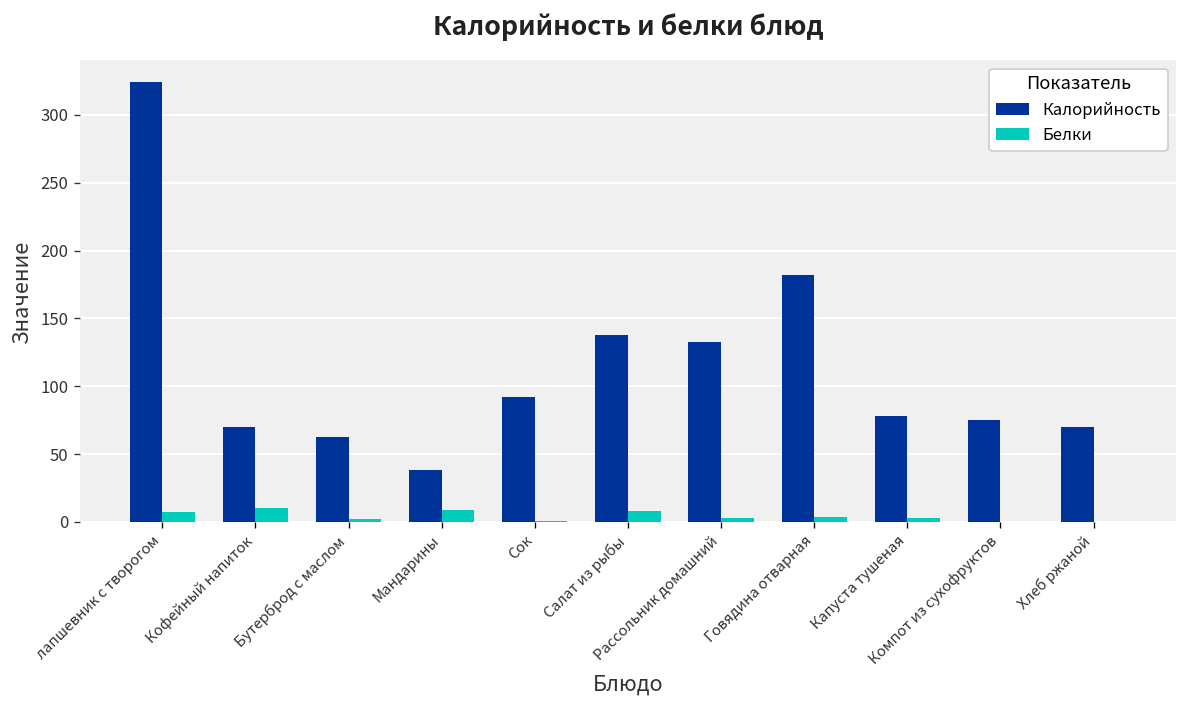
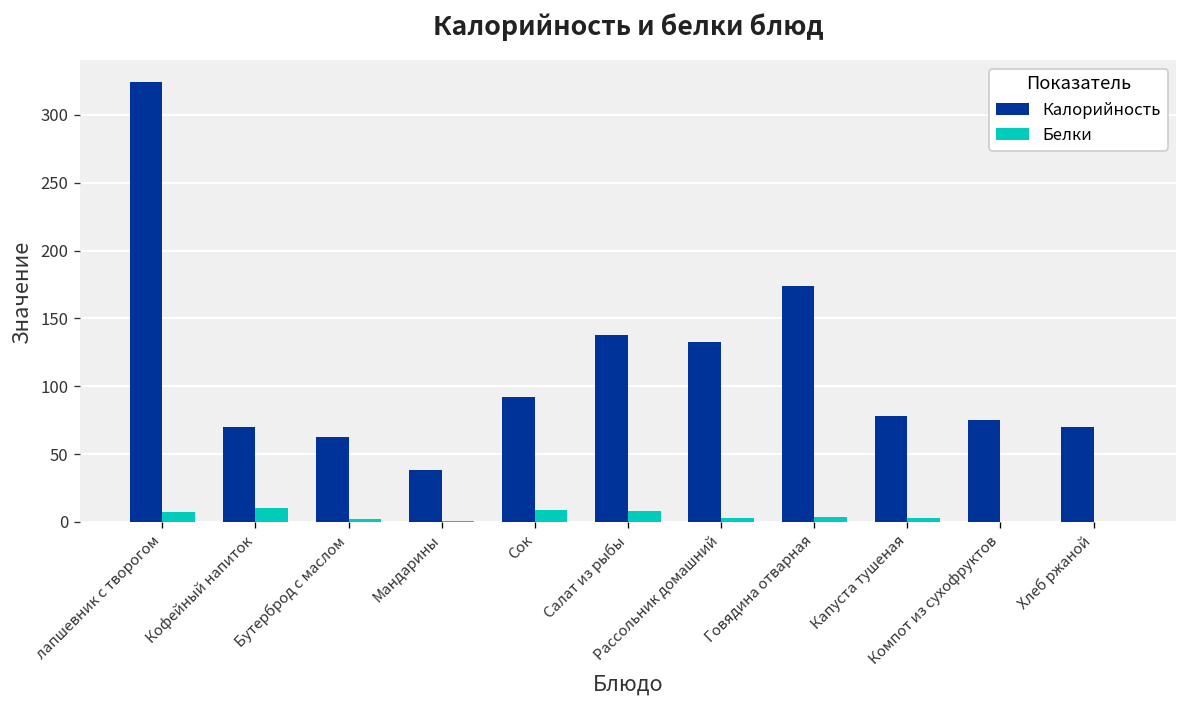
  {
    "Калорийность": {
      "лапшевник с творогом": 324,
      "Кофейный напиток": 70,
      "Бутерброд с маслом": 63,
      "Мандарины": 38,
      "Сок": 92,
      "Салат из рыбы": 138,
      "Рассольник домашний": 133,
-     "Говядина отварная": 182,
+     "Говядина отварная": 174,
      "Капуста тушеная": 78,
      "Компот из сухофруктов": 75,
      "Хлеб ржаной": 70
    },
    "Белки": {
      "лапшевник с творогом": 7,
      "Кофейный напиток": 10,
-     "Мандарины": 9,
-     "Сок": 1,
+     "Мандарины": 1,
+     "Сок": 9,
      "Салат из рыбы": 8,
      "Рассольник домашний": 3,
      "Говядина отварная": 4,
      "Капуста тушеная": 3,
      "Компот из сухофруктов": 0,
      "Хлеб ржаной": 0
    }
  }
